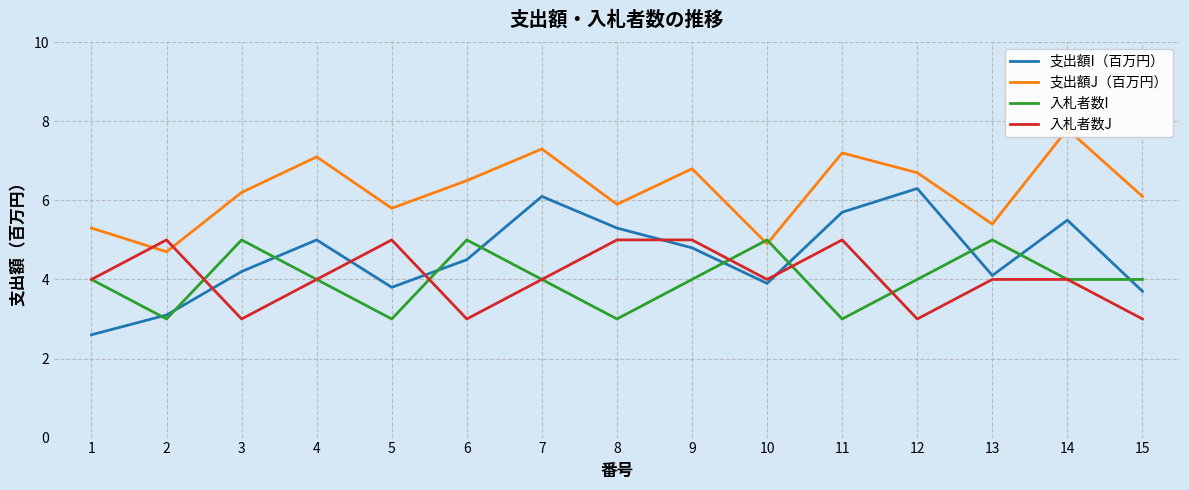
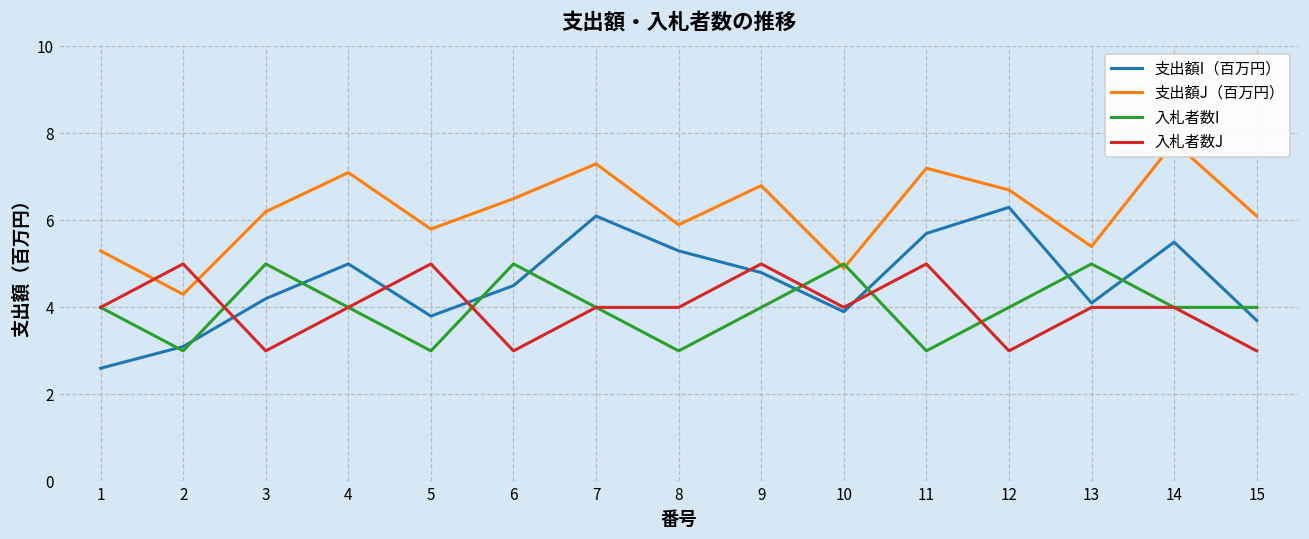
  {
    "支出額I（百万円）": {
      "1": 2.6,
      "2": 3.1,
      "3": 4.2,
      "4": 5.0,
      "5": 3.8,
      "6": 4.5,
      "7": 6.1,
      "8": 5.3,
      "9": 4.8,
      "10": 3.9,
      "11": 5.7,
      "12": 6.3,
      "13": 4.1,
      "14": 5.5,
      "15": 3.7
    },
    "支出額J（百万円）": {
      "1": 5.3,
-     "2": 4.7,
+     "2": 4.3,
      "3": 6.2,
      "4": 7.1,
      "5": 5.8,
      "6": 6.5,
      "7": 7.3,
      "8": 5.9,
      "9": 6.8,
      "10": 4.9,
      "11": 7.2,
      "12": 6.7,
      "13": 5.4,
      "15": 6.1
    },
    "入札者数I": {
      "2": 3.0,
      "3": 5.0,
      "5": 3.0,
      "6": 5.0,
      "8": 3.0,
      "9": 4.0,
      "10": 5.0,
      "11": 3.0,
      "12": 4.0,
      "13": 5.0,
      "15": 4.0
    },
    "入札者数J": {
      "2": 5,
      "3": 3,
      "5": 5,
      "6": 3,
-     "8": 5,
+     "8": 4,
      "9": 5,
      "10": 4,
      "11": 5,
      "12": 3,
      "13": 4,
      "15": 3
    }
  }
